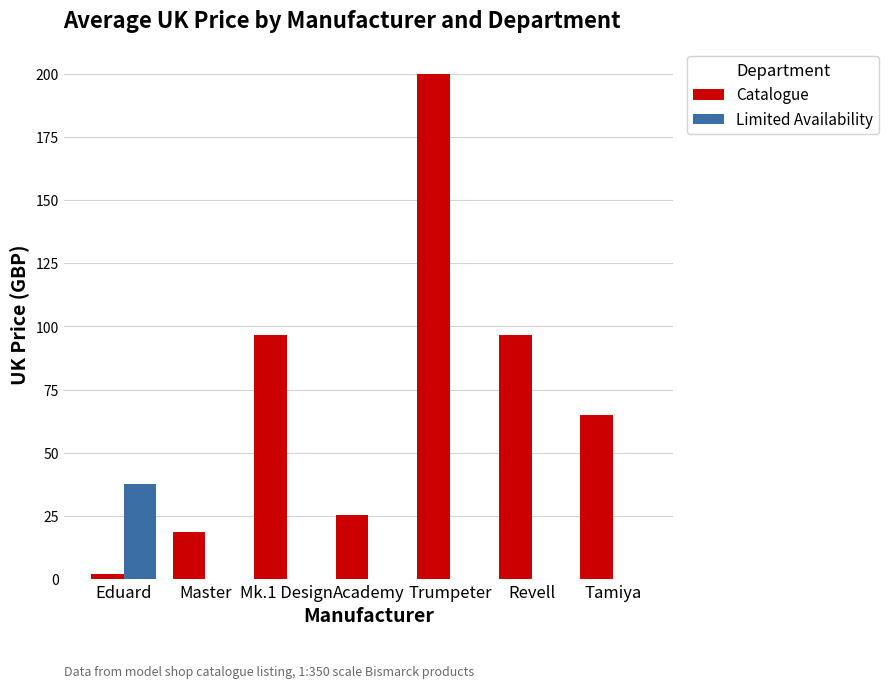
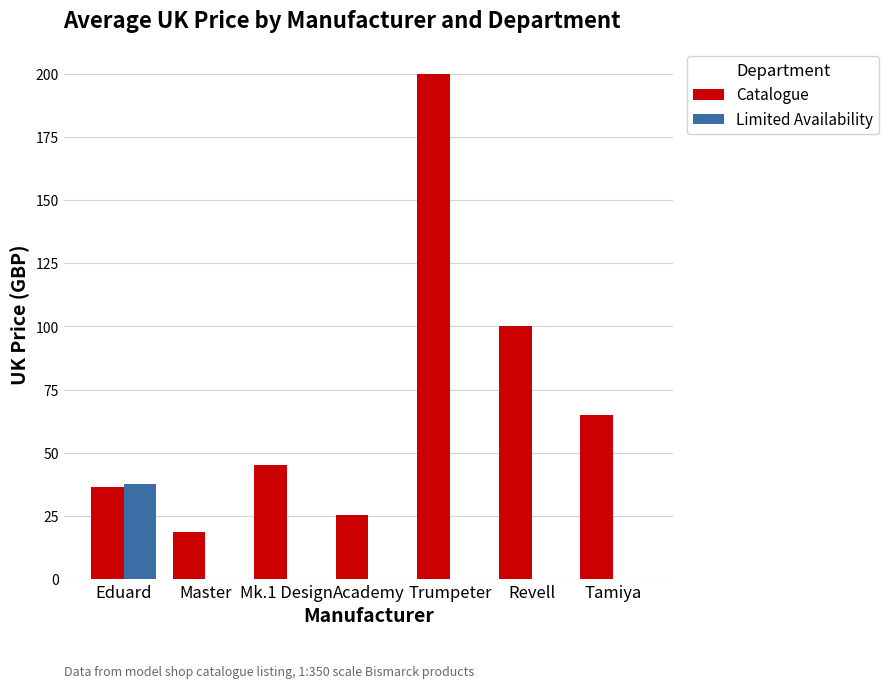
  {
    "Catalogue": {
-     "Eduard": 2,
+     "Eduard": 36,
      "Master": 19,
-     "Mk.1 Design": 97,
+     "Mk.1 Design": 45,
      "Academy": 25,
      "Trumpeter": 200,
-     "Revell": 96,
+     "Revell": 100,
      "Tamiya": 65
    },
    "Limited Availability": {
      "Eduard": 38,
      "Master": 0,
      "Mk.1 Design": 0,
      "Academy": 0,
      "Trumpeter": 0,
      "Revell": 0,
      "Tamiya": 0
    }
  }
